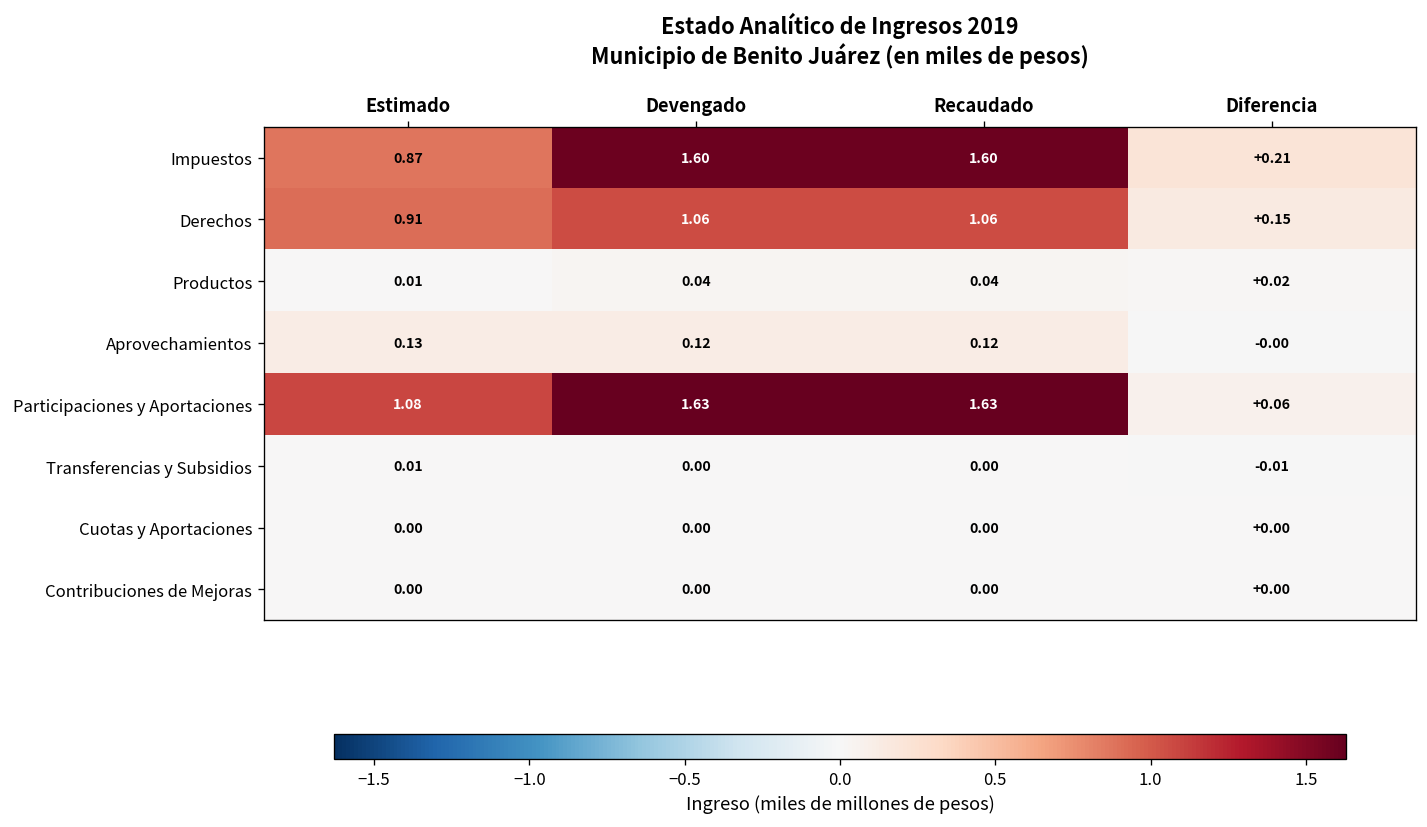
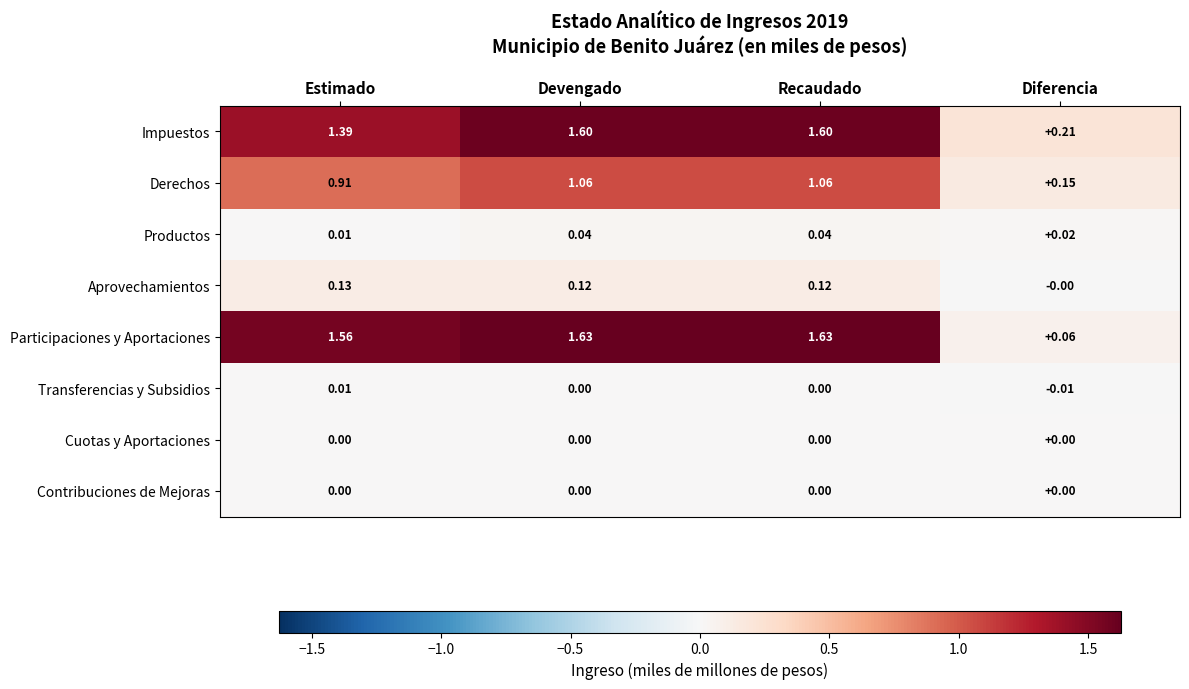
  {
    "Impuestos": {
-     "Estimado": "0.87",
+     "Estimado": "1.39",
      "Devengado": "1.60",
      "Recaudado": "1.60",
      "Diferencia": "+0.21"
    },
    "Derechos": {
      "Estimado": "0.91",
      "Devengado": "1.06",
      "Recaudado": "1.06",
      "Diferencia": "+0.15"
    },
    "Productos": {
      "Estimado": "0.01",
      "Devengado": "0.04",
      "Recaudado": "0.04",
      "Diferencia": "+0.02"
    },
    "Aprovechamientos": {
      "Estimado": "0.13",
      "Devengado": "0.12",
      "Recaudado": "0.12",
      "Diferencia": "-0.00"
    },
    "Participaciones y Aportaciones": {
-     "Estimado": "1.08",
+     "Estimado": "1.56",
      "Devengado": "1.63",
      "Recaudado": "1.63",
      "Diferencia": "+0.06"
    },
    "Transferencias y Subsidios": {
      "Estimado": "0.01",
      "Devengado": "0.00",
      "Recaudado": "0.00",
      "Diferencia": "-0.01"
    },
    "Cuotas y Aportaciones": {
      "Estimado": "0.00",
      "Devengado": "0.00",
      "Recaudado": "0.00",
      "Diferencia": "+0.00"
    },
    "Contribuciones de Mejoras": {
      "Estimado": "0.00",
      "Devengado": "0.00",
      "Recaudado": "0.00",
      "Diferencia": "+0.00"
    }
  }
